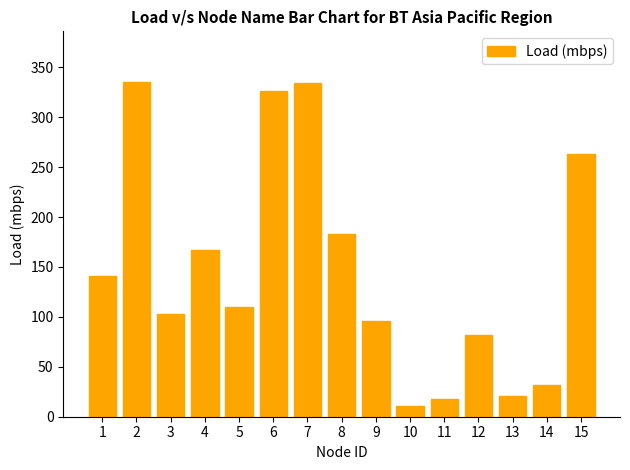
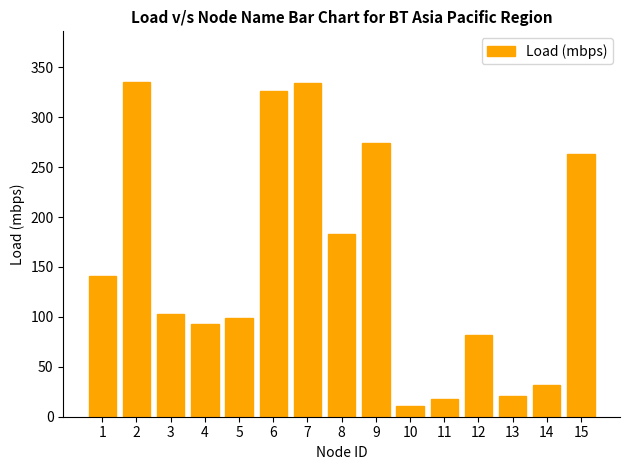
  {
    "1": 140,
    "2": 340,
    "3": 100,
-   "4": 170,
-   "5": 110,
+   "4": 90,
+   "5": 100,
    "6": 330,
    "7": 330,
    "8": 180,
-   "9": 100,
+   "9": 270,
    "10": 10,
    "11": 20,
    "12": 80,
    "13": 20,
    "14": 30,
    "15": 260
  }
